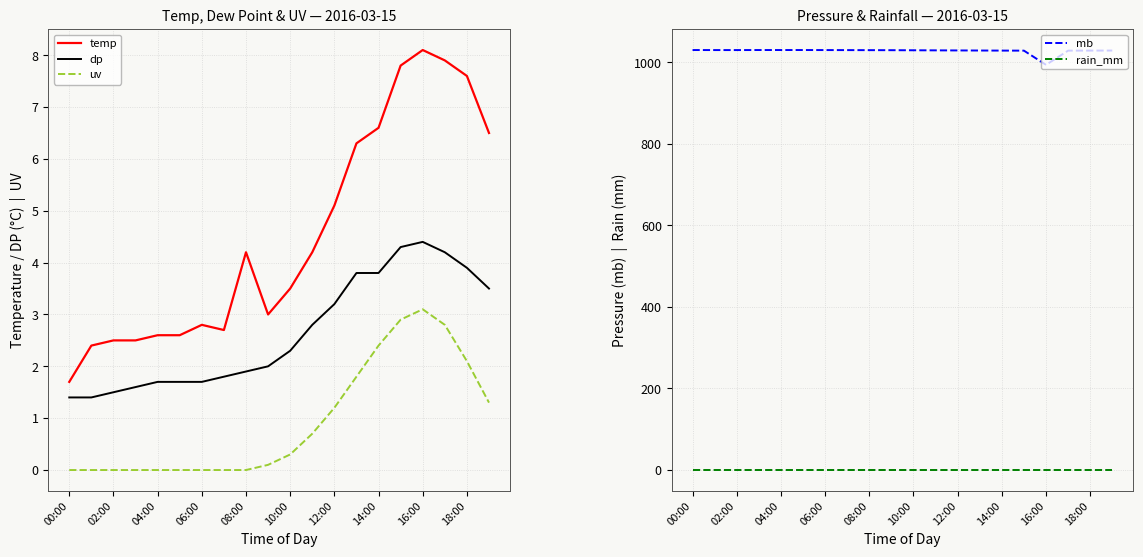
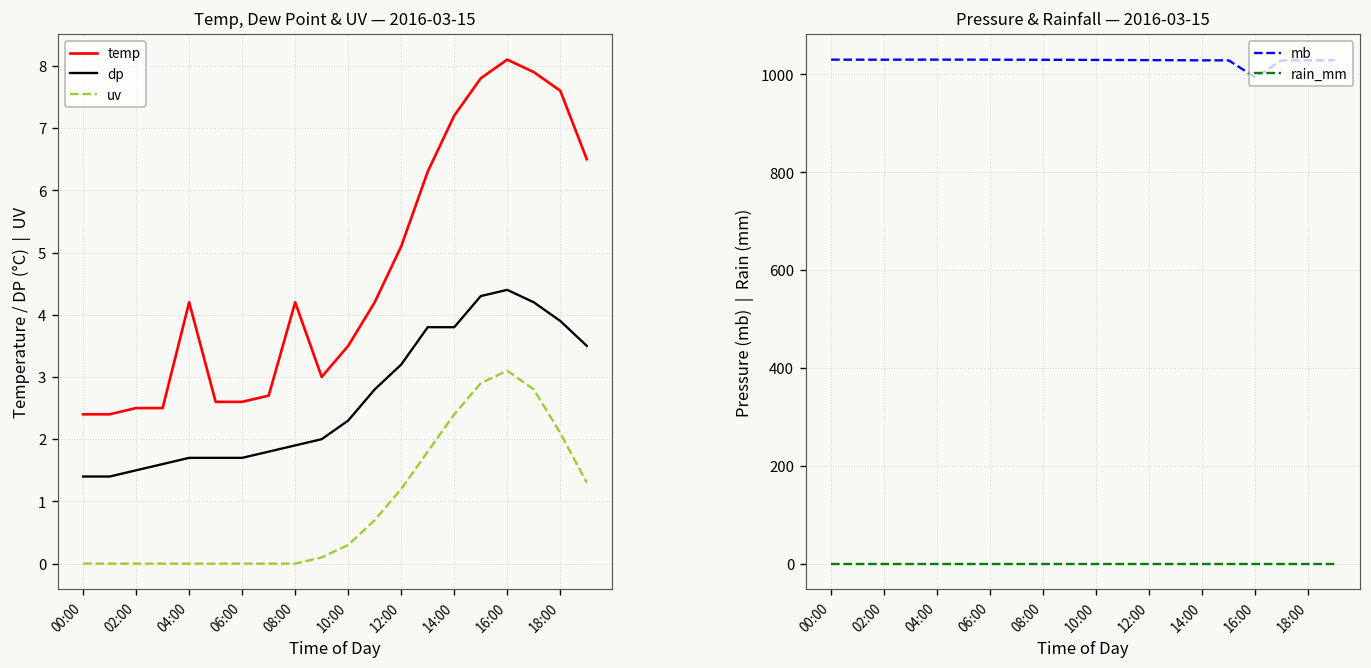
  {
    "Temp, Dew Point & UV — 2016-03-15": {
      "temp": {
-       "00:00": 1.7,
+       "00:00": 2.4,
        "02:00": 2.5,
-       "04:00": 2.6,
-       "06:00": 2.8,
+       "04:00": 4.2,
+       "06:00": 2.6,
        "08:00": 4.2,
        "10:00": 3.5,
        "12:00": 5.1,
-       "14:00": 6.6,
+       "14:00": 7.2,
        "16:00": 8.1,
        "18:00": 7.6
      },
      "dp": {
        "00:00": 1.4,
        "02:00": 1.5,
        "04:00": 1.7,
        "06:00": 1.7,
        "08:00": 1.9,
        "10:00": 2.3,
        "12:00": 3.2,
        "14:00": 3.8,
        "16:00": 4.4,
        "18:00": 3.9
      },
      "uv": {
        "00:00": 0.0,
        "02:00": 0.0,
        "04:00": 0.0,
        "06:00": 0.0,
        "08:00": 0.0,
        "10:00": 0.3,
        "12:00": 1.2,
        "14:00": 2.4,
        "16:00": 3.1,
        "18:00": 2.1
      }
    },
    "Pressure & Rainfall — 2016-03-15": {
      "mb": {
        "00:00": 1030,
        "02:00": 1030,
        "04:00": 1030,
        "06:00": 1030,
        "08:00": 1030,
        "10:00": 1030,
        "12:00": 1030,
        "14:00": 1030
      },
      "rain_mm": {
        "00:00": 0,
        "02:00": 0,
        "04:00": 0,
        "06:00": 0,
        "08:00": 0,
        "10:00": 0,
        "12:00": 0,
        "14:00": 0,
        "16:00": 0,
        "18:00": 0
      }
    }
  }
